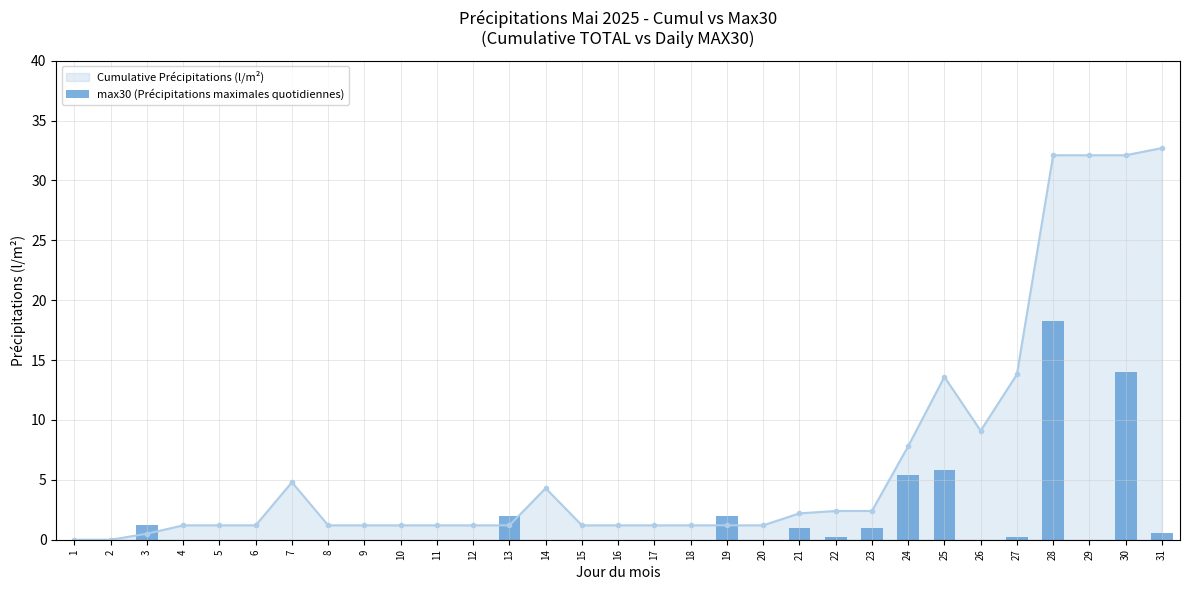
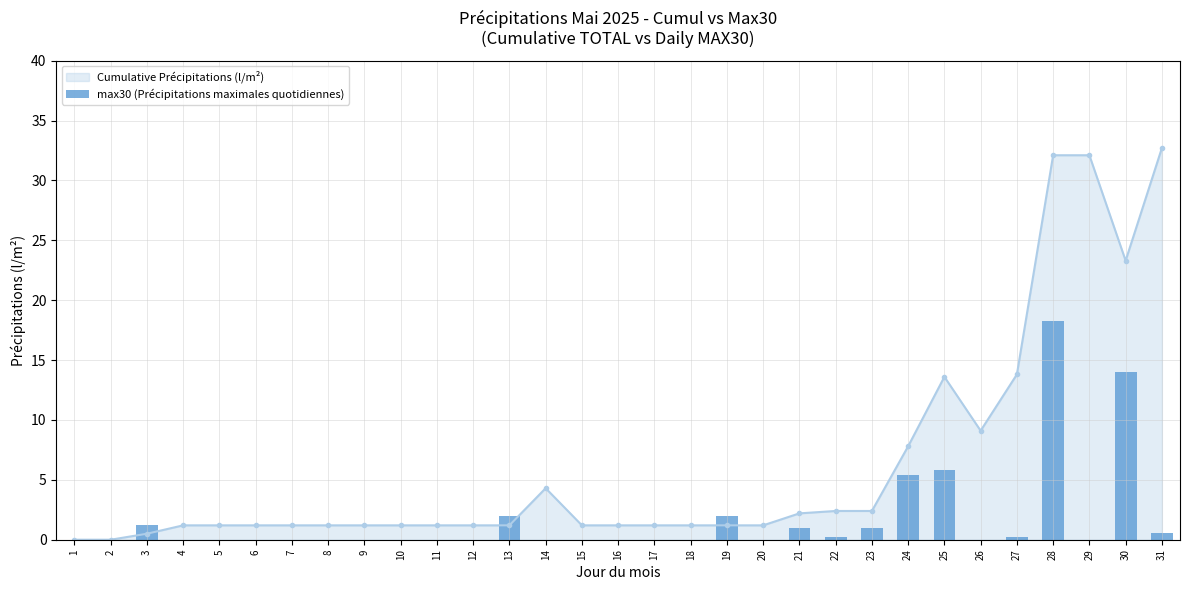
  {
    "Cumulative Précipitations (l/m²)": {
      "1": 0.0,
      "2": 0.0,
      "3": 0.5,
      "4": 1.2,
      "5": 1.2,
      "6": 1.2,
-     "7": 4.8,
+     "7": 1.2,
      "8": 1.2,
      "9": 1.2,
      "10": 1.2,
      "11": 1.2,
      "12": 1.2,
      "13": 1.2,
      "14": 4.3,
      "15": 1.2,
      "16": 1.2,
      "17": 1.2,
      "18": 1.2,
      "19": 1.2,
      "20": 1.2,
      "21": 2.2,
      "22": 2.4,
      "23": 2.4,
      "24": 7.8,
      "25": 13.6,
      "26": 9.1,
      "27": 13.8,
      "28": 32.1,
      "29": 32.1,
-     "30": 32.1,
+     "30": 23.3,
      "31": 32.7
    },
    "max30 (Précipitations maximales quotidiennes)": {
      "1": 0.0,
      "2": 0.0,
      "3": 1.2,
      "4": 0.0,
      "5": 0.0,
      "6": 0.0,
      "7": 0.0,
      "8": 0.0,
      "9": 0.0,
      "10": 0.0,
      "11": 0.0,
      "12": 0.0,
      "13": 2.0,
      "14": 0.0,
      "15": 0.0,
      "16": 0.0,
      "17": 0.0,
      "18": 0.0,
      "19": 2.0,
      "20": 0.0,
      "21": 1.0,
      "23": 1.0,
      "24": 5.4,
      "25": 5.8,
      "26": 0.0,
      "28": 18.3,
      "29": 0.0,
      "30": 14.0,
      "31": 0.6
    }
  }
